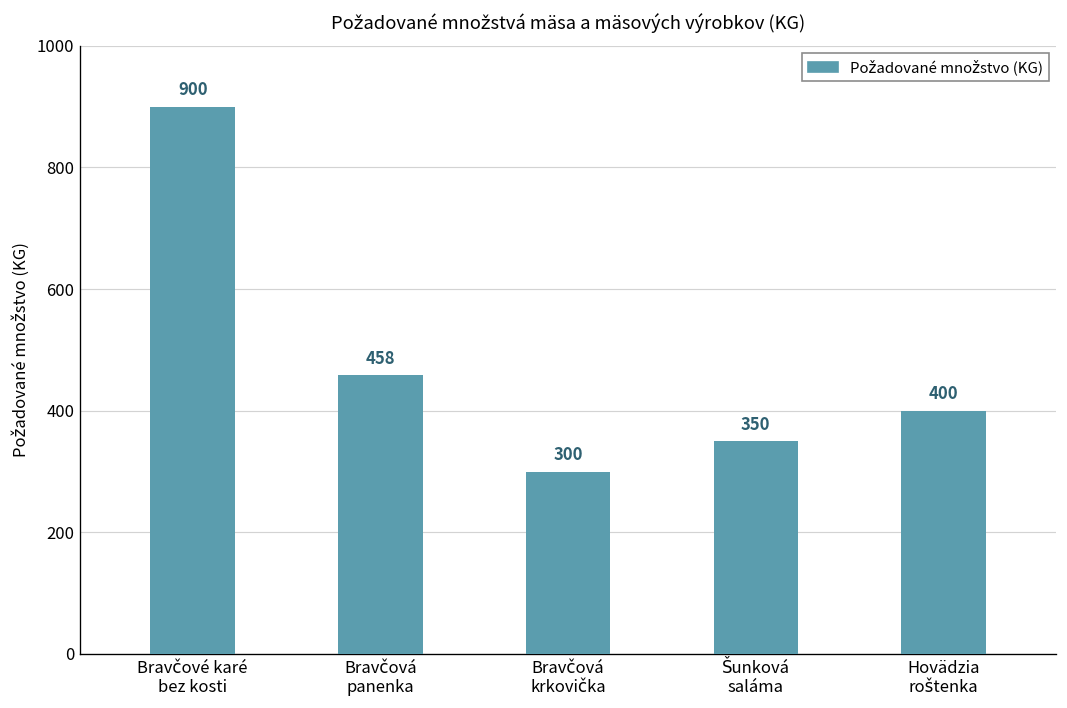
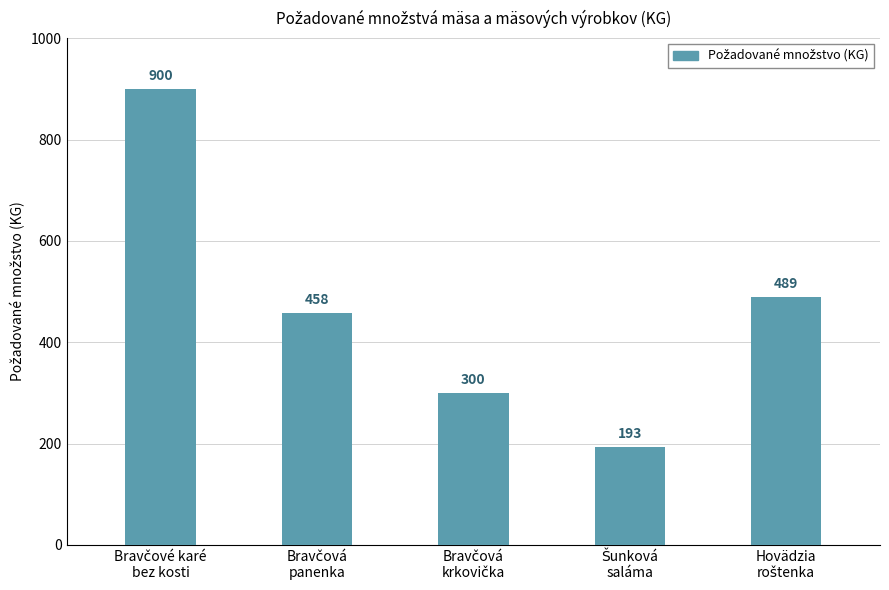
  {
    "Bravčové karé bez kosti": 900,
    "Bravčová panenka": 458,
    "Bravčová krkovička": 300,
-   "Šunková saláma": 350,
-   "Hovädzia roštenka": 400
+   "Šunková saláma": 193,
+   "Hovädzia roštenka": 489
  }
